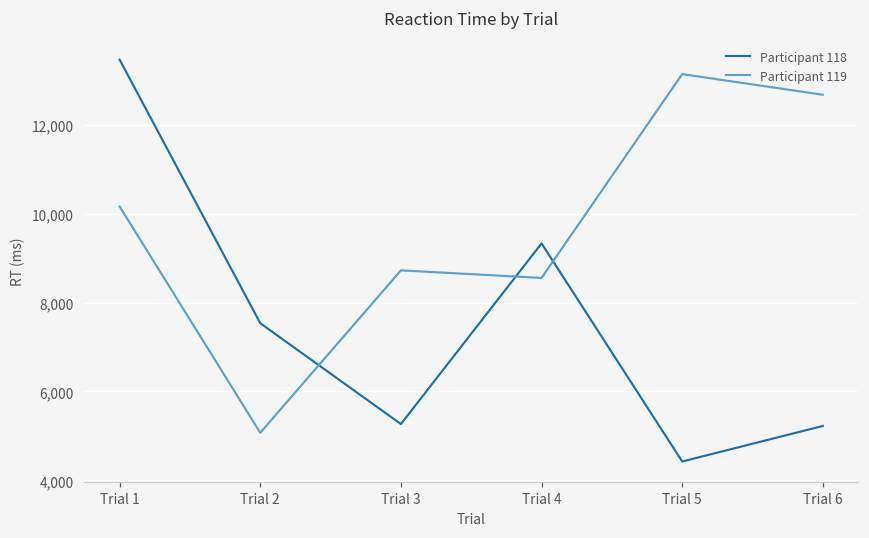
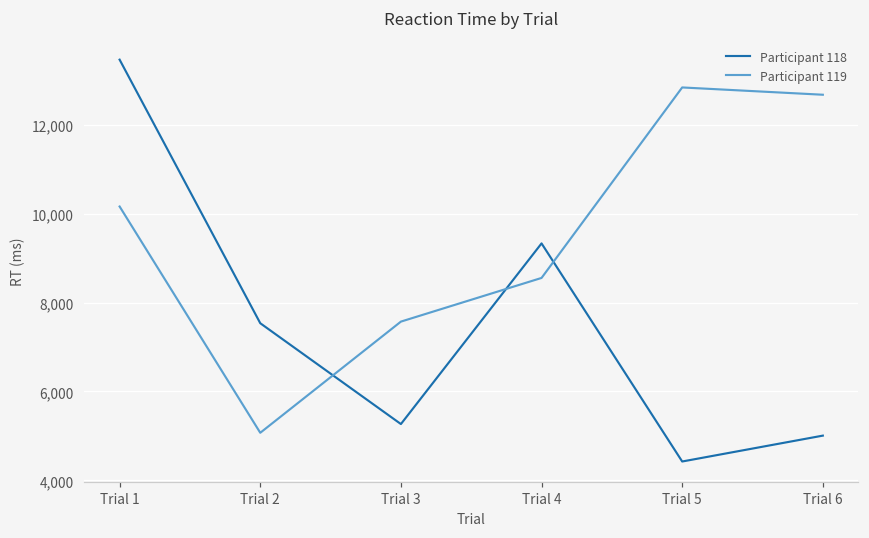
  {
    "Participant 118": {
      "Trial 1": "13,500",
      "Trial 2": "7,500",
      "Trial 3": "5,300",
      "Trial 4": "9,300",
      "Trial 5": "4,400",
-     "Trial 6": "5,200"
+     "Trial 6": "5,000"
    },
    "Participant 119": {
      "Trial 1": "10,200",
      "Trial 2": "5,100",
-     "Trial 3": "8,700",
+     "Trial 3": "7,600",
      "Trial 4": "8,600",
-     "Trial 5": "13,100",
+     "Trial 5": "12,800",
      "Trial 6": "12,700"
    }
  }
